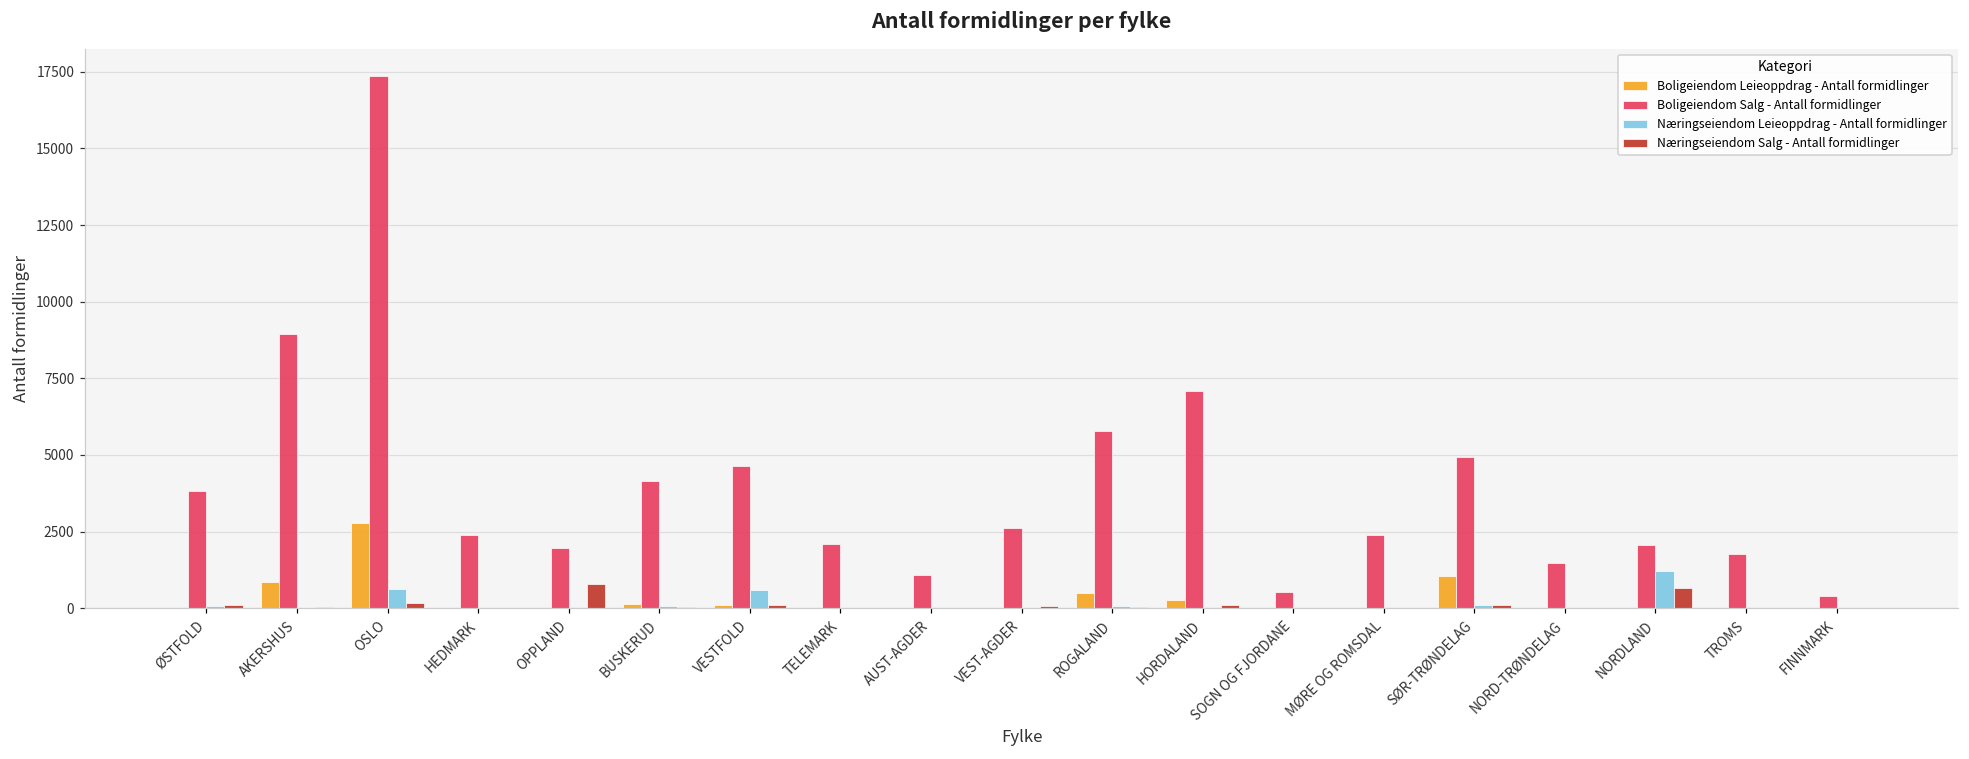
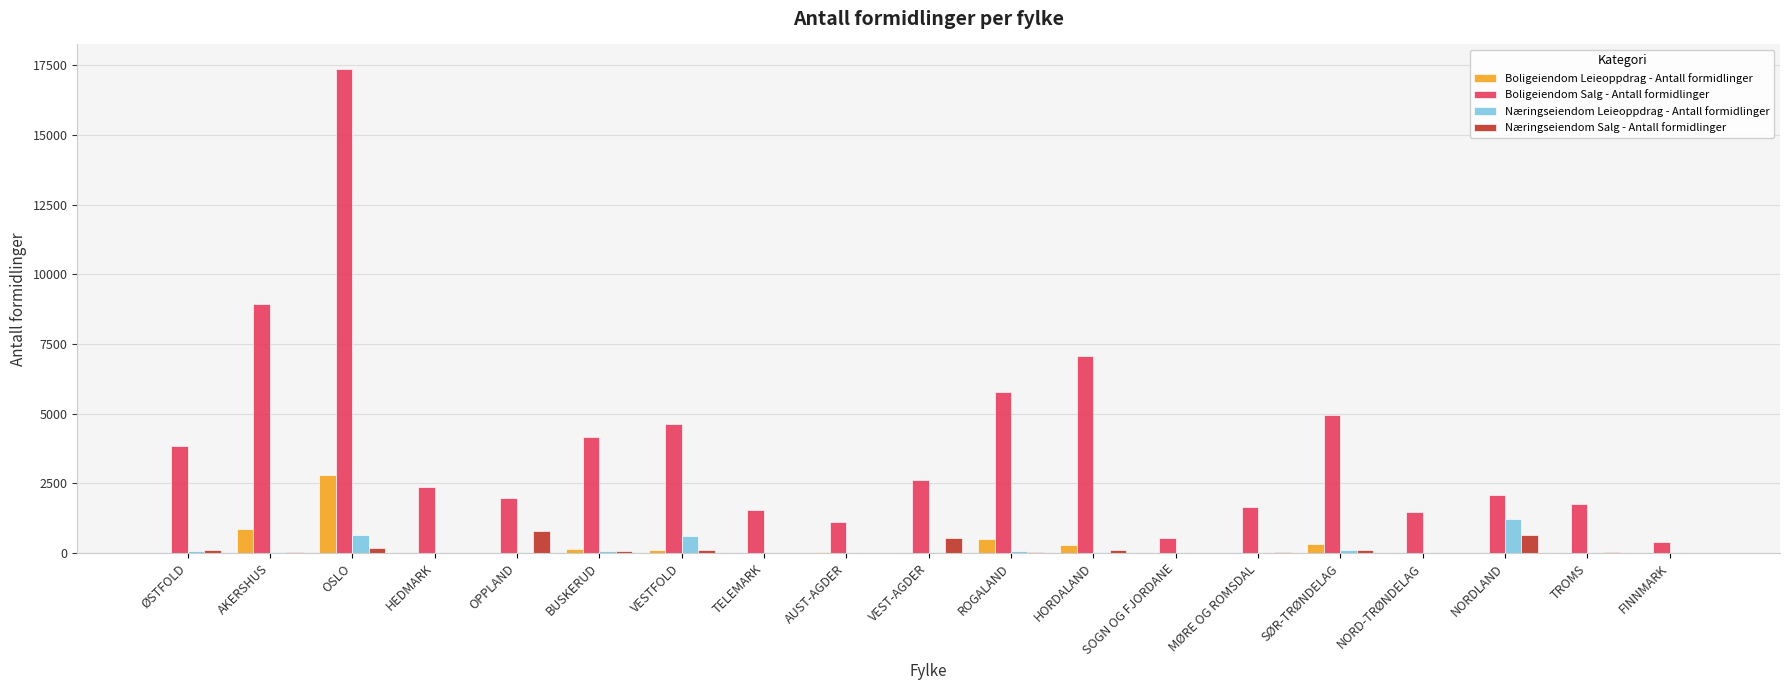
  {
    "Boligeiendom Leieoppdrag - Antall formidlinger": {
      "AKERSHUS": 900,
      "OSLO": 2800,
      "OPPLAND": 0,
      "BUSKERUD": 100,
      "VESTFOLD": 100,
      "ROGALAND": 500,
      "HORDALAND": 300,
      "SOGN OG FJORDANE": 0,
-     "SØR-TRØNDELAG": 1100,
+     "SØR-TRØNDELAG": 300,
      "NORD-TRØNDELAG": 0,
      "NORDLAND": 0,
      "TROMS": 0,
      "FINNMARK": 0
    },
    "Boligeiendom Salg - Antall formidlinger": {
      "ØSTFOLD": 3800,
      "AKERSHUS": 8900,
      "OSLO": 17400,
      "HEDMARK": 2400,
      "OPPLAND": 2000,
      "BUSKERUD": 4100,
      "VESTFOLD": 4600,
-     "TELEMARK": 2100,
+     "TELEMARK": 1500,
      "AUST-AGDER": 1100,
      "VEST-AGDER": 2600,
      "ROGALAND": 5800,
      "HORDALAND": 7100,
      "SOGN OG FJORDANE": 500,
-     "MØRE OG ROMSDAL": 2400,
+     "MØRE OG ROMSDAL": 1700,
      "SØR-TRØNDELAG": 4900,
      "NORD-TRØNDELAG": 1500,
      "NORDLAND": 2100,
      "TROMS": 1800,
      "FINNMARK": 400
    },
    "Næringseiendom Leieoppdrag - Antall formidlinger": {
      "OSLO": 600,
      "VESTFOLD": 600,
      "TELEMARK": 0,
      "AUST-AGDER": 0,
      "SOGN OG FJORDANE": 0,
      "SØR-TRØNDELAG": 100,
      "NORD-TRØNDELAG": 0,
      "NORDLAND": 1200,
      "FINNMARK": 0
    },
    "Næringseiendom Salg - Antall formidlinger": {
      "ØSTFOLD": 100,
      "OSLO": 200,
      "OPPLAND": 800,
      "VESTFOLD": 100,
-     "VEST-AGDER": 100,
+     "VEST-AGDER": 600,
      "HORDALAND": 100,
      "SØR-TRØNDELAG": 100,
      "NORDLAND": 700
    }
  }
